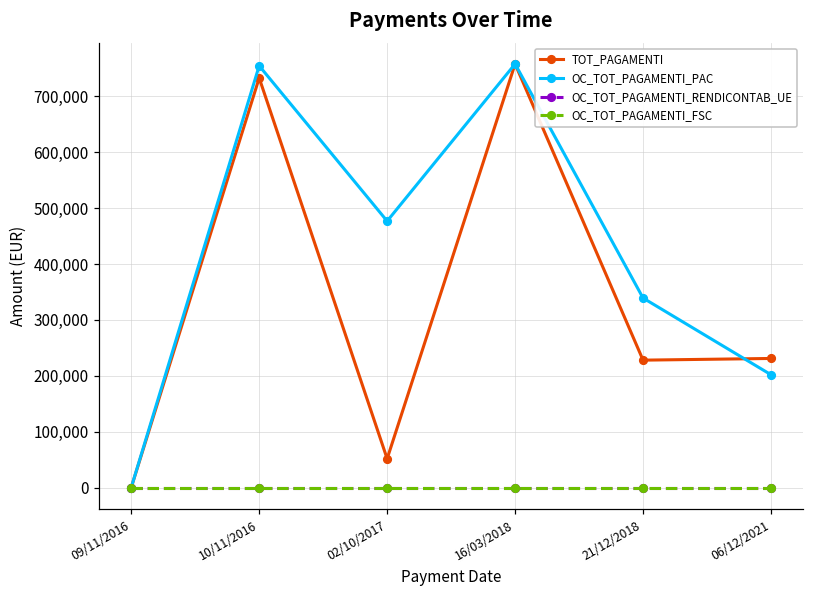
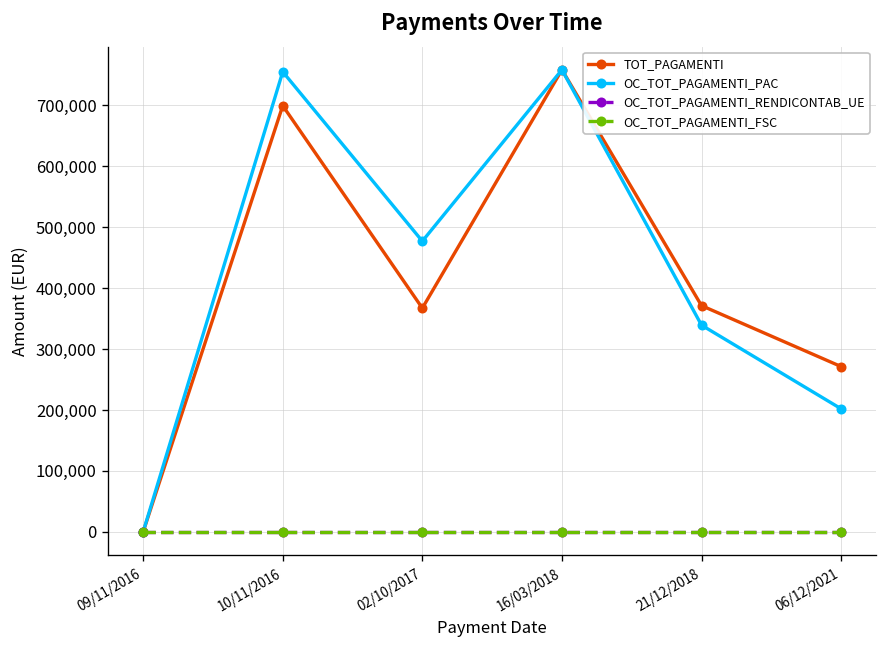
  {
    "TOT_PAGAMENTI": {
-     "10/11/2016": "730,000",
-     "02/10/2017": "50,000",
-     "21/12/2018": "230,000",
-     "06/12/2021": "230,000"
+     "10/11/2016": "700,000",
+     "02/10/2017": "370,000",
+     "21/12/2018": "370,000",
+     "06/12/2021": "270,000"
    },
    "OC_TOT_PAGAMENTI_PAC": {
      "10/11/2016": "750,000",
      "02/10/2017": "480,000",
      "21/12/2018": "340,000",
      "06/12/2021": "200,000"
    },
    "OC_TOT_PAGAMENTI_FSC": {
      "10/11/2016": "0",
      "02/10/2017": "0",
      "16/03/2018": "0",
      "21/12/2018": "0",
      "06/12/2021": "0"
    }
  }
